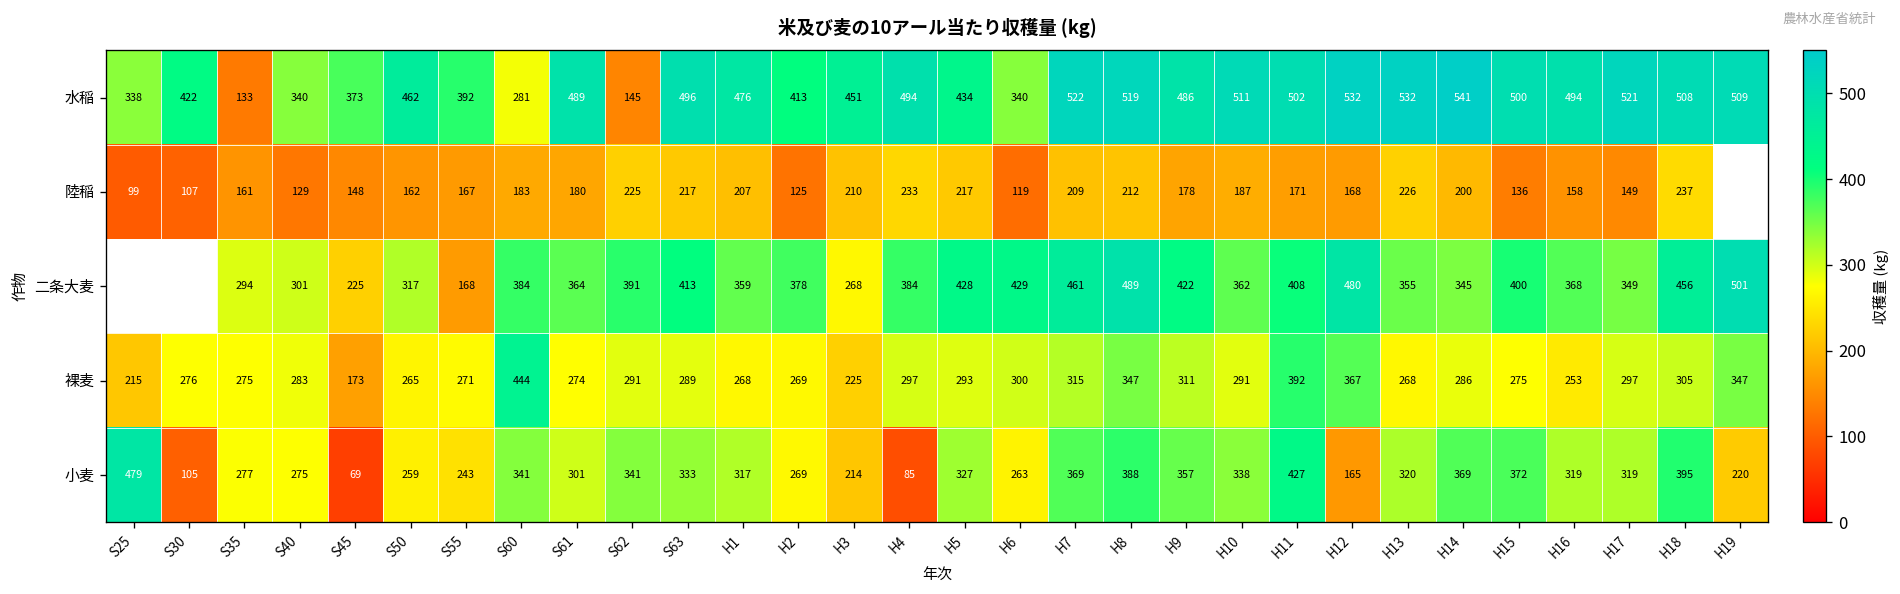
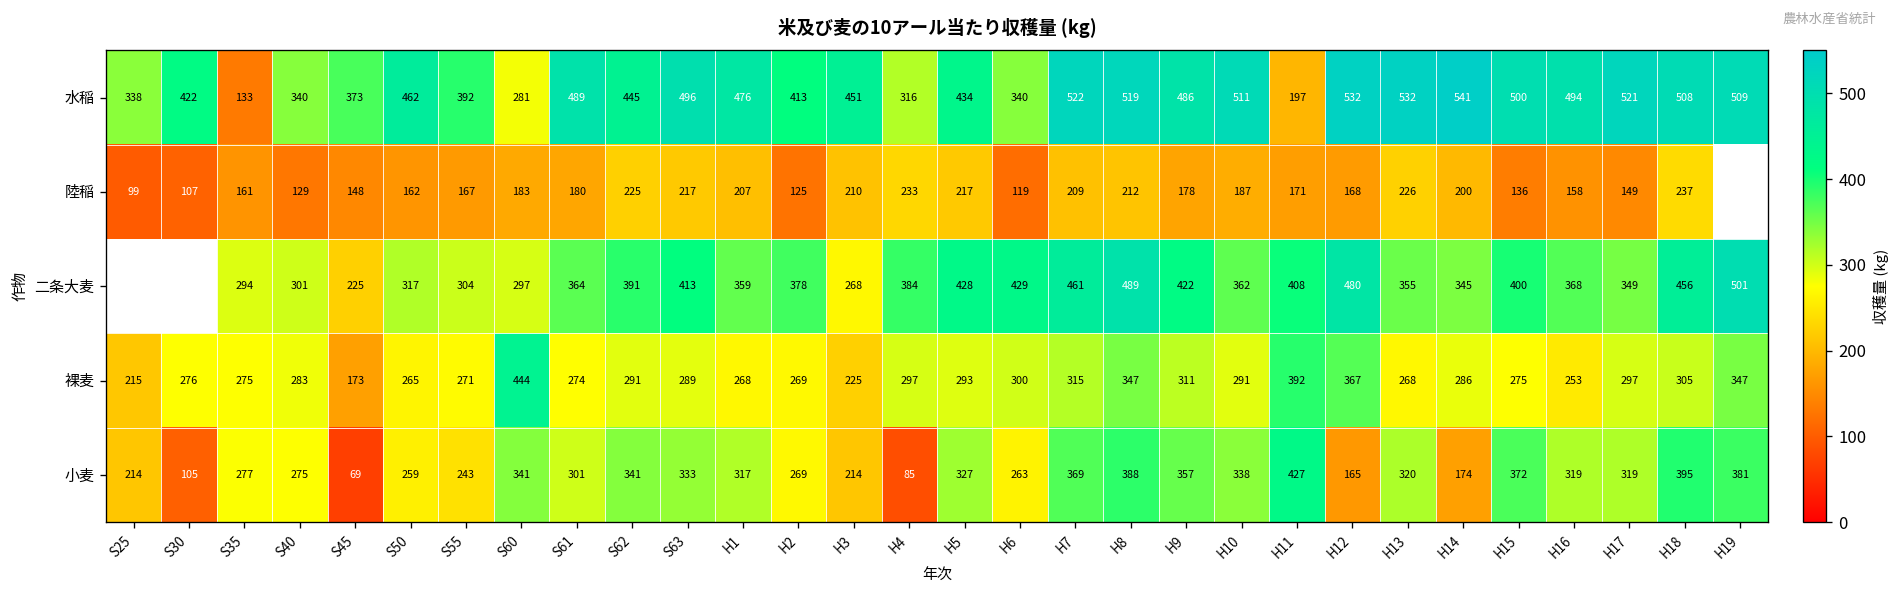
  {
    "水稲": {
      "S25": 338,
      "S30": 422,
      "S35": 133,
      "S40": 340,
      "S45": 373,
      "S50": 462,
      "S55": 392,
      "S60": 281,
      "S61": 489,
-     "S62": 145,
+     "S62": 445,
      "S63": 496,
      "H1": 476,
      "H2": 413,
      "H3": 451,
-     "H4": 494,
+     "H4": 316,
      "H5": 434,
      "H6": 340,
      "H7": 522,
      "H8": 519,
      "H9": 486,
      "H10": 511,
-     "H11": 502,
+     "H11": 197,
      "H12": 532,
      "H13": 532,
      "H14": 541,
      "H15": 500,
      "H16": 494,
      "H17": 521,
      "H18": 508,
      "H19": 509
    },
    "陸稲": {
      "S25": 99,
      "S30": 107,
      "S35": 161,
      "S40": 129,
      "S45": 148,
      "S50": 162,
      "S55": 167,
      "S60": 183,
      "S61": 180,
      "S62": 225,
      "S63": 217,
      "H1": 207,
      "H2": 125,
      "H3": 210,
      "H4": 233,
      "H5": 217,
      "H6": 119,
      "H7": 209,
      "H8": 212,
      "H9": 178,
      "H10": 187,
      "H11": 171,
      "H12": 168,
      "H13": 226,
      "H14": 200,
      "H15": 136,
      "H16": 158,
      "H17": 149,
      "H18": 237
    },
    "二条大麦": {
      "S35": 294,
      "S40": 301,
      "S45": 225,
      "S50": 317,
-     "S55": 168,
-     "S60": 384,
+     "S55": 304,
+     "S60": 297,
      "S61": 364,
      "S62": 391,
      "S63": 413,
      "H1": 359,
      "H2": 378,
      "H3": 268,
      "H4": 384,
      "H5": 428,
      "H6": 429,
      "H7": 461,
      "H8": 489,
      "H9": 422,
      "H10": 362,
      "H11": 408,
      "H12": 480,
      "H13": 355,
      "H14": 345,
      "H15": 400,
      "H16": 368,
      "H17": 349,
      "H18": 456,
      "H19": 501
    },
    "裸麦": {
      "S25": 215,
      "S30": 276,
      "S35": 275,
      "S40": 283,
      "S45": 173,
      "S50": 265,
      "S55": 271,
      "S60": 444,
      "S61": 274,
      "S62": 291,
      "S63": 289,
      "H1": 268,
      "H2": 269,
      "H3": 225,
      "H4": 297,
      "H5": 293,
      "H6": 300,
      "H7": 315,
      "H8": 347,
      "H9": 311,
      "H10": 291,
      "H11": 392,
      "H12": 367,
      "H13": 268,
      "H14": 286,
      "H15": 275,
      "H16": 253,
      "H17": 297,
      "H18": 305,
      "H19": 347
    },
    "小麦": {
-     "S25": 479,
+     "S25": 214,
      "S30": 105,
      "S35": 277,
      "S40": 275,
      "S45": 69,
      "S50": 259,
      "S55": 243,
      "S60": 341,
      "S61": 301,
      "S62": 341,
      "S63": 333,
      "H1": 317,
      "H2": 269,
      "H3": 214,
      "H4": 85,
      "H5": 327,
      "H6": 263,
      "H7": 369,
      "H8": 388,
      "H9": 357,
      "H10": 338,
      "H11": 427,
      "H12": 165,
      "H13": 320,
-     "H14": 369,
+     "H14": 174,
      "H15": 372,
      "H16": 319,
      "H17": 319,
      "H18": 395,
-     "H19": 220
+     "H19": 381
    }
  }
